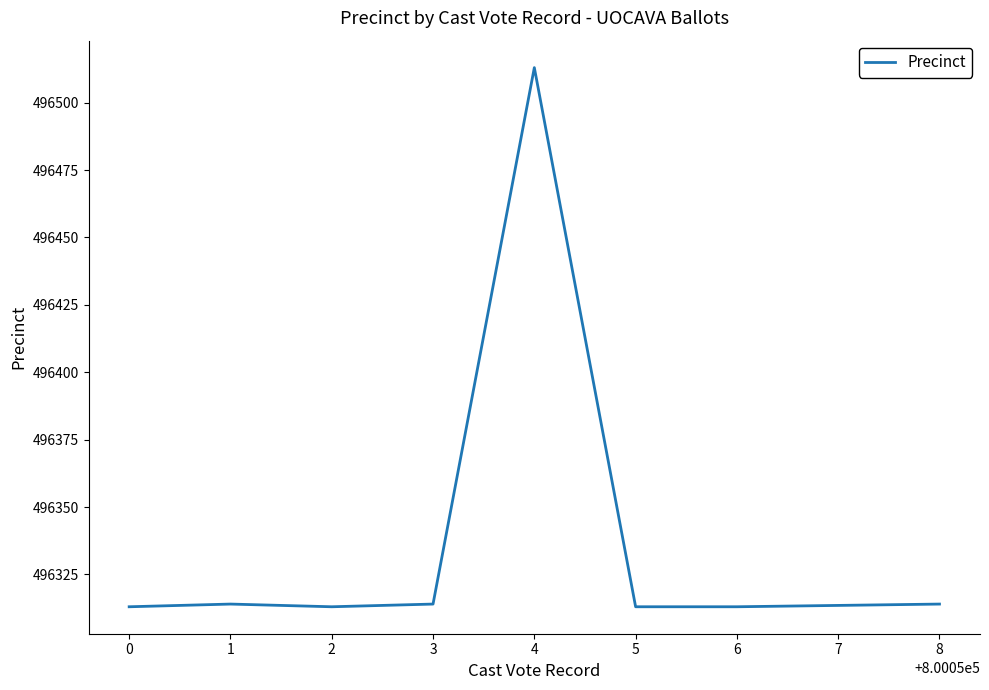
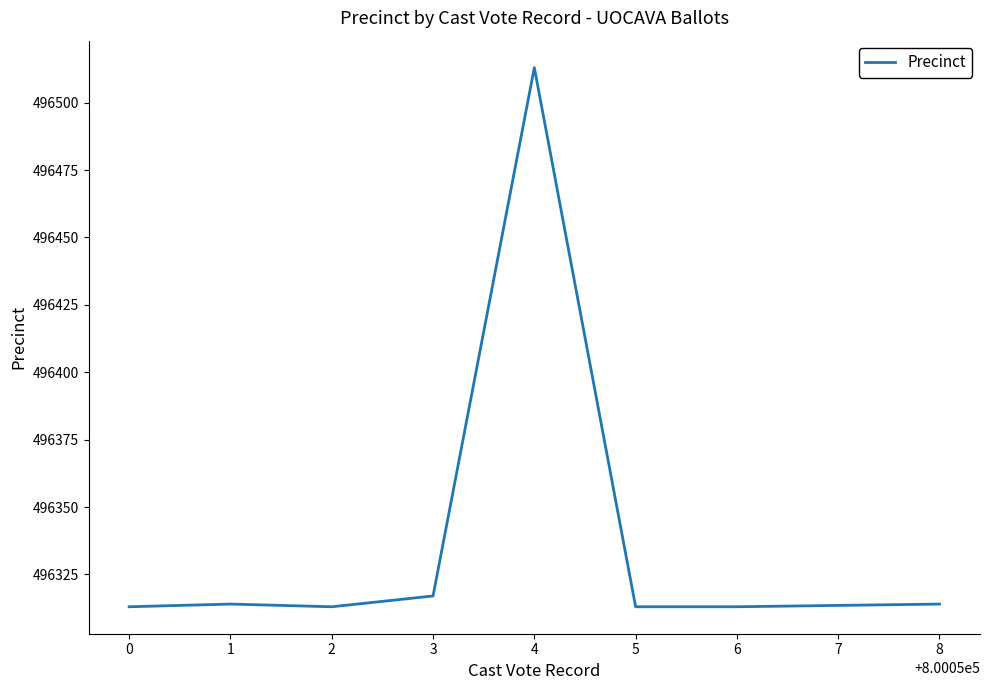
  {
    "0": 496313,
    "1": 496314,
    "2": 496313,
-   "3": 496314,
+   "3": 496317,
    "4": 496513,
    "5": 496313,
    "6": 496313,
    "8": 496314
  }
